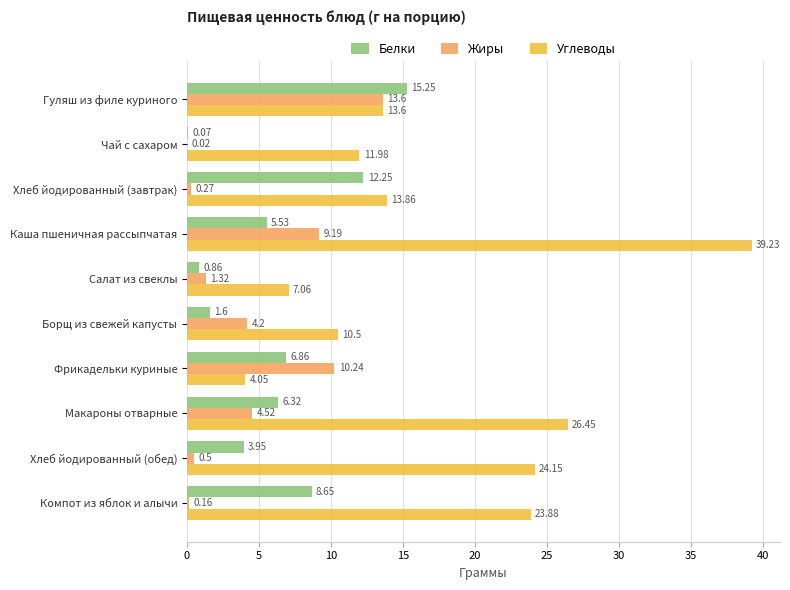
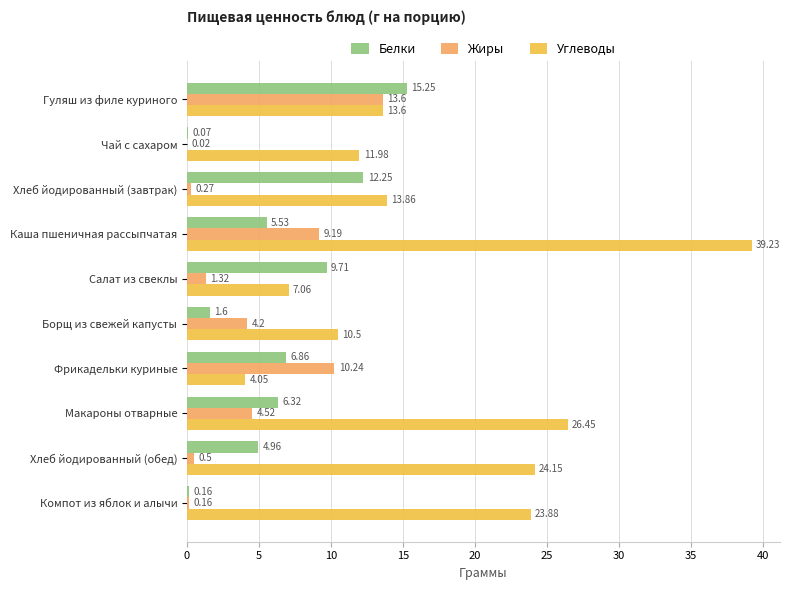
  {
    "Белки": {
      "Гуляш из филе куриного": 15.25,
      "Чай с сахаром": 0.07,
      "Хлеб йодированный (завтрак)": 12.25,
      "Каша пшеничная рассыпчатая": 5.53,
-     "Салат из свеклы": 0.86,
+     "Салат из свеклы": 9.71,
      "Борщ из свежей капусты": 1.6,
      "Фрикадельки куриные": 6.86,
      "Макароны отварные": 6.32,
-     "Хлеб йодированный (обед)": 3.95,
-     "Компот из яблок и алычи": 8.65
+     "Хлеб йодированный (обед)": 4.96,
+     "Компот из яблок и алычи": 0.16
    }
  }
